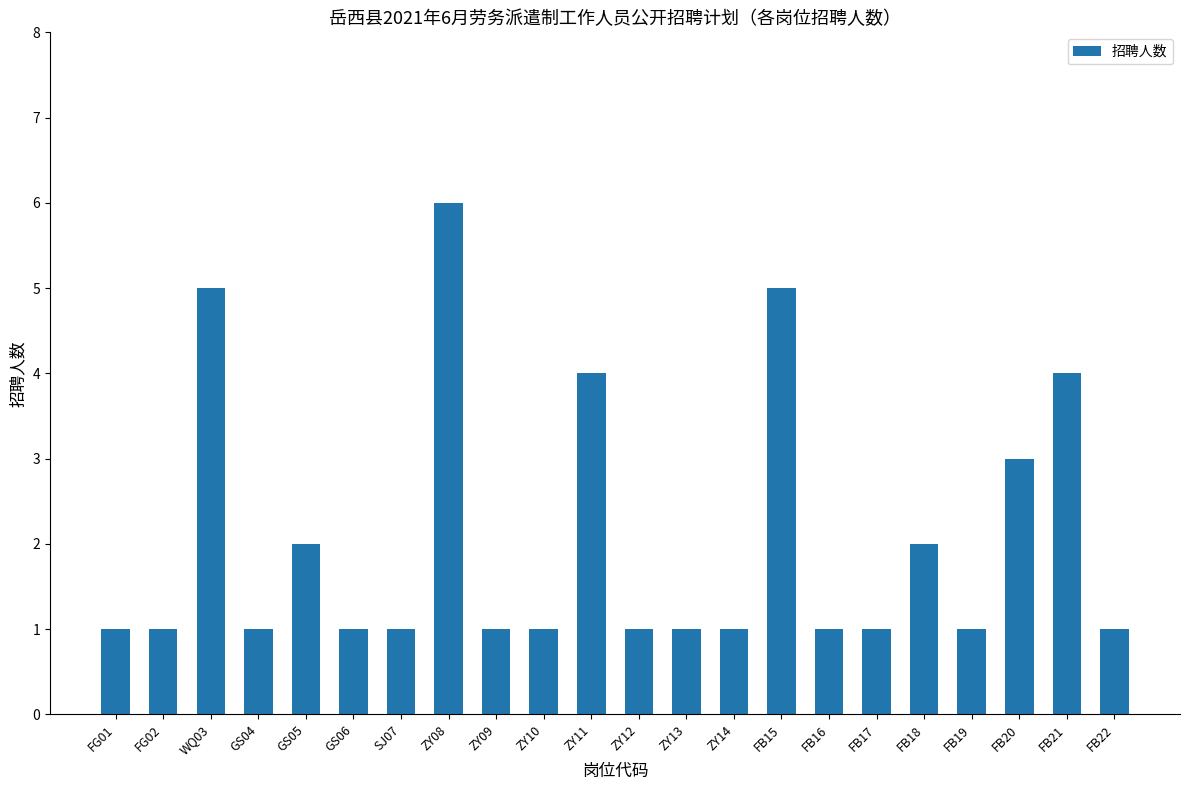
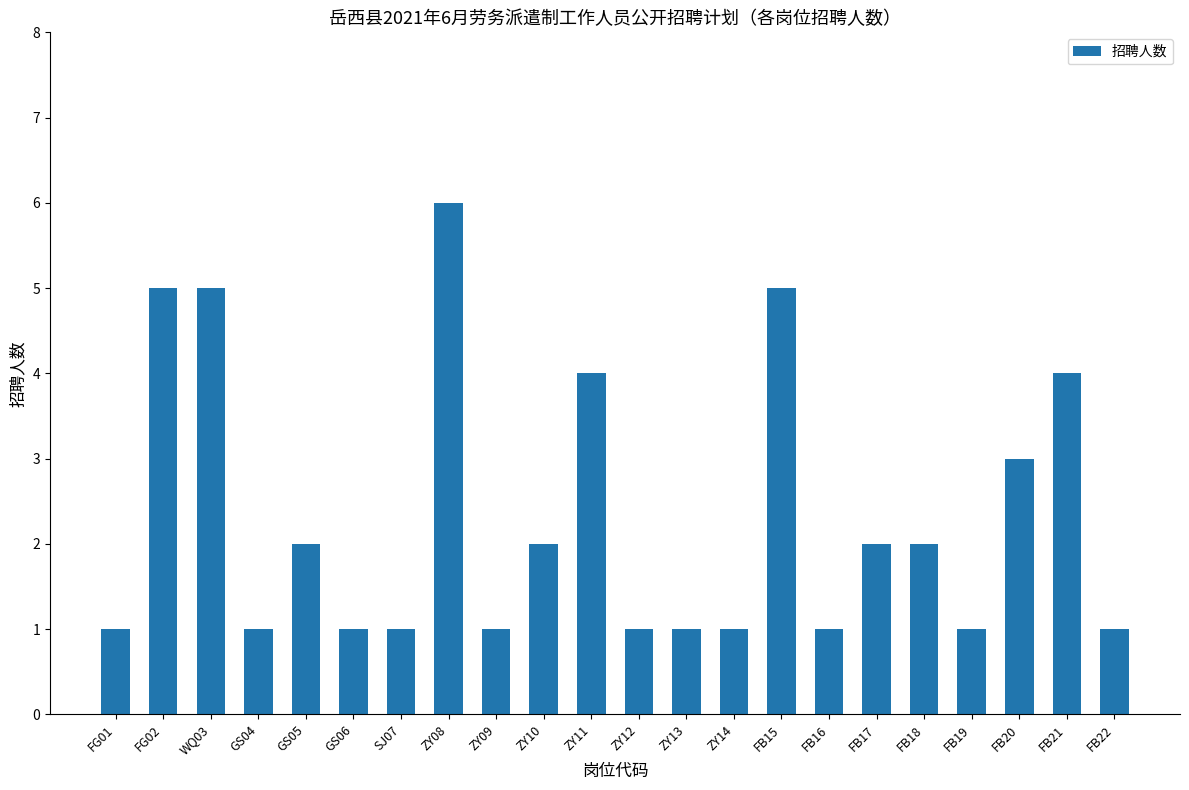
  {
    "FG01": 1,
-   "FG02": 1,
+   "FG02": 5,
    "WQ03": 5,
    "GS04": 1,
    "GS05": 2,
    "GS06": 1,
    "SJ07": 1,
    "ZY08": 6,
    "ZY09": 1,
-   "ZY10": 1,
+   "ZY10": 2,
    "ZY11": 4,
    "ZY12": 1,
    "ZY13": 1,
    "ZY14": 1,
    "FB15": 5,
    "FB16": 1,
-   "FB17": 1,
+   "FB17": 2,
    "FB18": 2,
    "FB19": 1,
    "FB20": 3,
    "FB21": 4,
    "FB22": 1
  }
